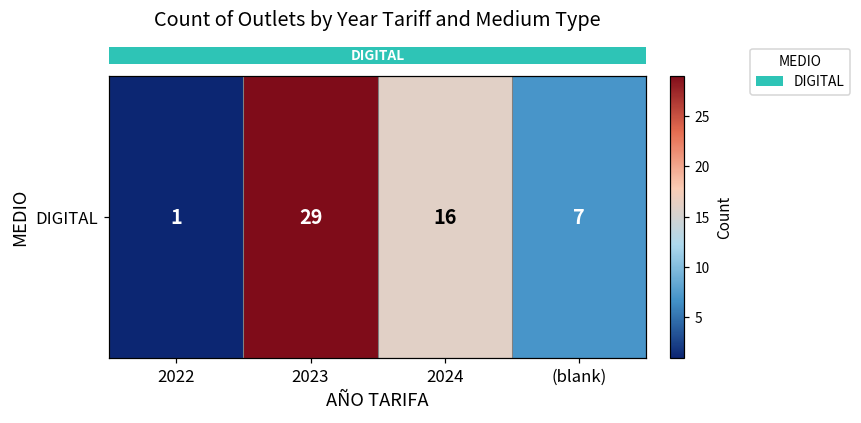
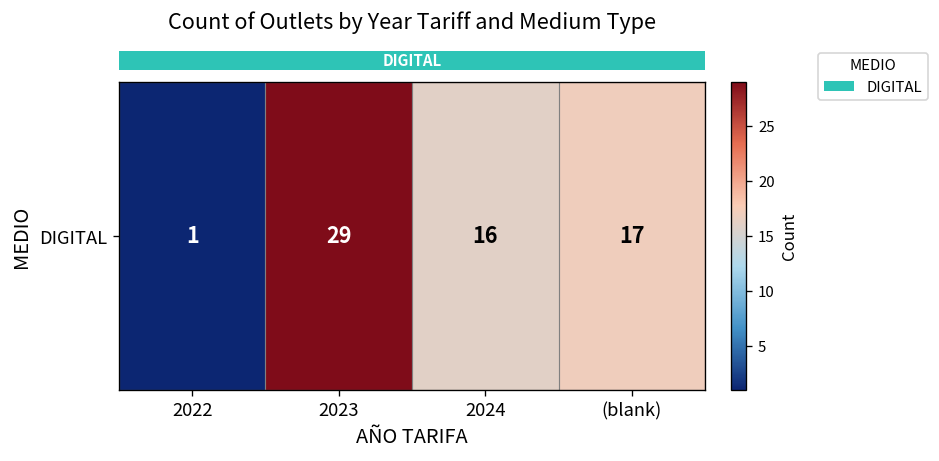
  {
    "DIGITAL": {
      "2022": 1,
      "2023": 29,
      "2024": 16,
-     "(blank)": 7
+     "(blank)": 17
    }
  }
